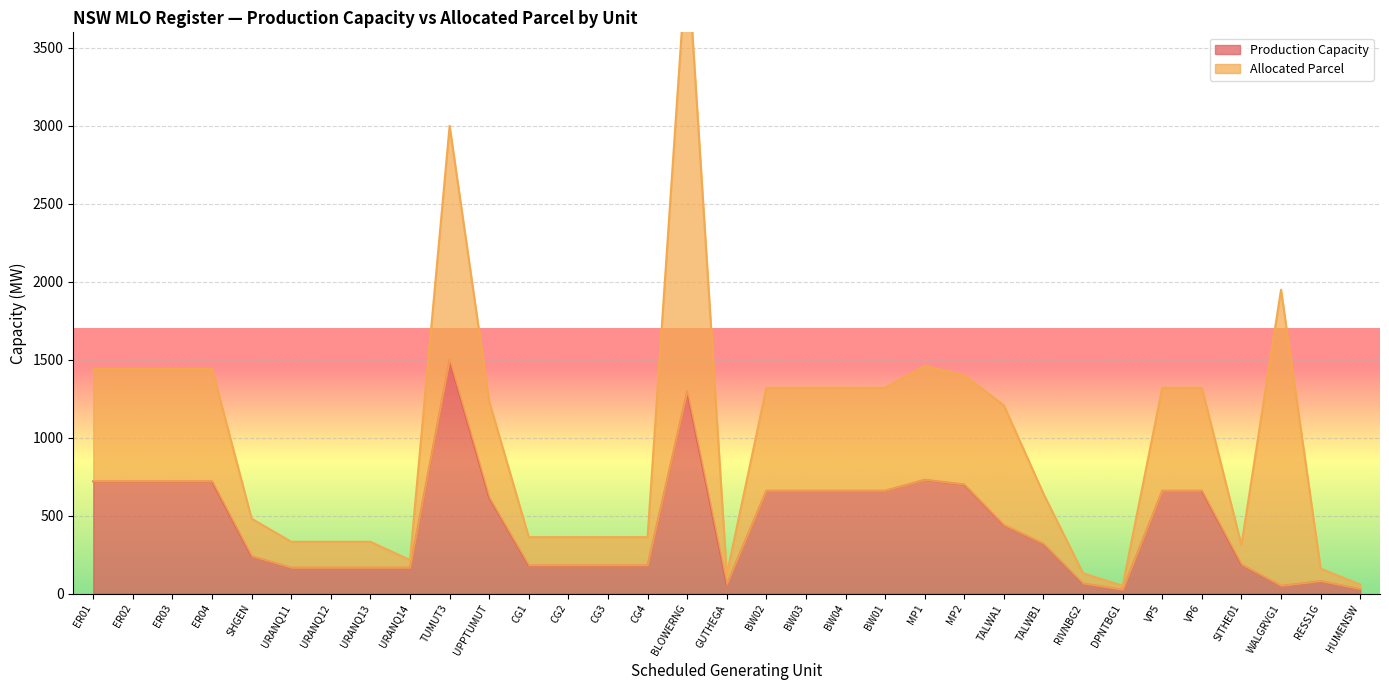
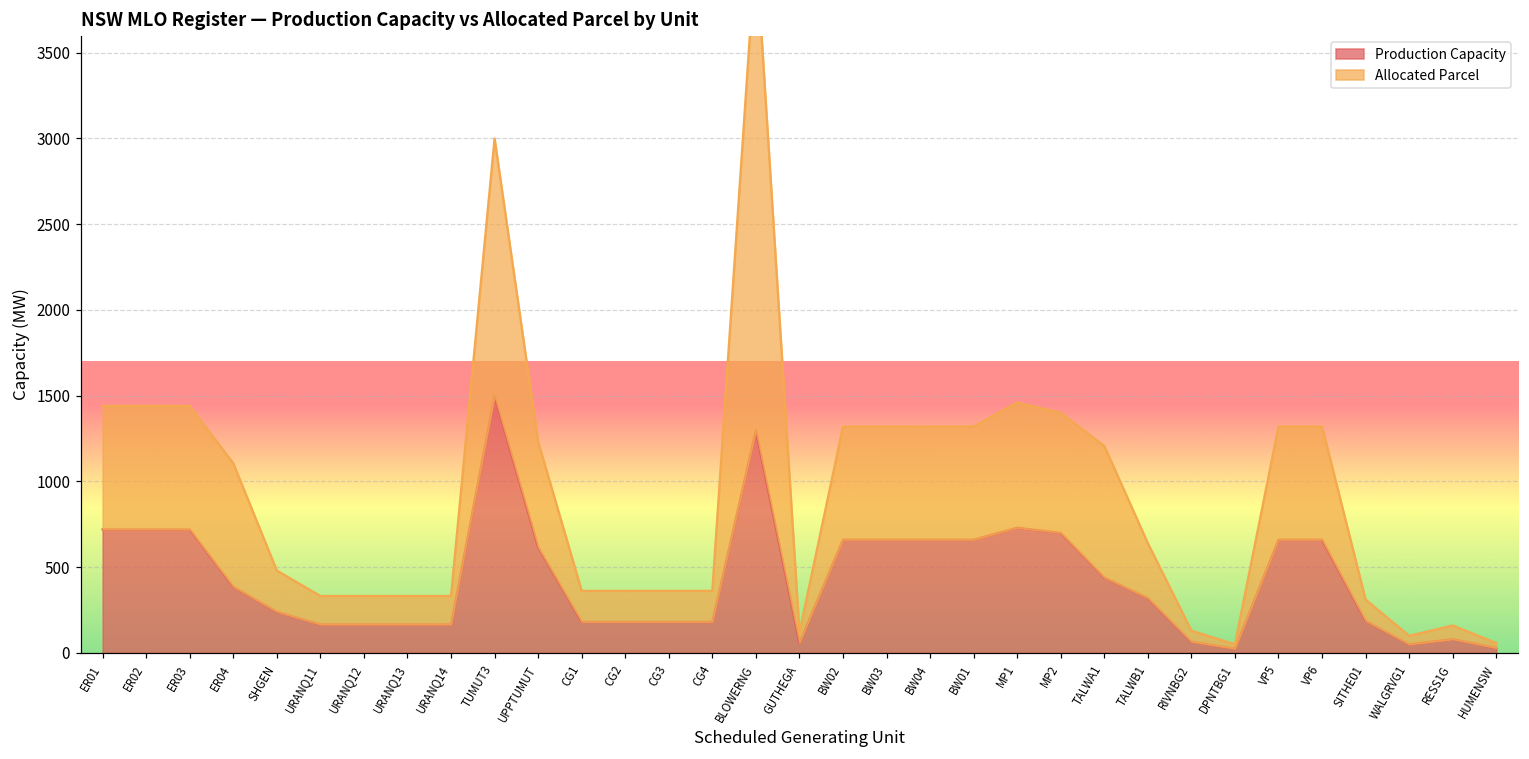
  {
    "Production Capacity": {
      "ER01": 720,
      "ER02": 720,
      "ER03": 720,
-     "ER04": 720,
+     "ER04": 390,
      "SHGEN": 240,
      "URANQ11": 170,
      "URANQ12": 170,
      "URANQ13": 170,
      "URANQ14": 170,
      "TUMUT3": 1500,
      "UPPTUMUT": 620,
      "CG1": 180,
      "CG2": 180,
      "CG3": 180,
      "CG4": 180,
      "BLOWERNG": 1300,
      "GUTHEGA": 60,
      "BW02": 660,
      "BW03": 660,
      "BW04": 660,
      "BW01": 660,
      "MP1": 730,
      "MP2": 700,
      "TALWA1": 440,
      "TALWB1": 320,
      "RIVNBG2": 70,
      "DPNTBG1": 30,
      "VP5": 660,
      "VP6": 660,
      "SITHE01": 190,
      "WALGRVG1": 50,
      "RESS1G": 80,
      "HUMENSW": 30
    },
    "Allocated Parcel": {
      "ER01": 720,
      "ER02": 720,
      "ER03": 720,
      "ER04": 720,
      "SHGEN": 240,
      "URANQ11": 170,
      "URANQ12": 170,
      "URANQ13": 170,
-     "URANQ14": 50,
+     "URANQ14": 170,
      "TUMUT3": 1500,
      "UPPTUMUT": 620,
      "CG1": 180,
      "CG2": 180,
      "CG3": 180,
      "CG4": 180,
      "GUTHEGA": 60,
      "BW02": 660,
      "BW03": 660,
      "BW04": 660,
      "BW01": 660,
      "MP1": 730,
      "MP2": 700,
      "TALWA1": 770,
      "TALWB1": 320,
      "RIVNBG2": 70,
      "DPNTBG1": 30,
      "VP5": 660,
      "VP6": 660,
      "SITHE01": 120,
-     "WALGRVG1": 1900,
+     "WALGRVG1": 50,
      "RESS1G": 80,
      "HUMENSW": 30
    }
  }
